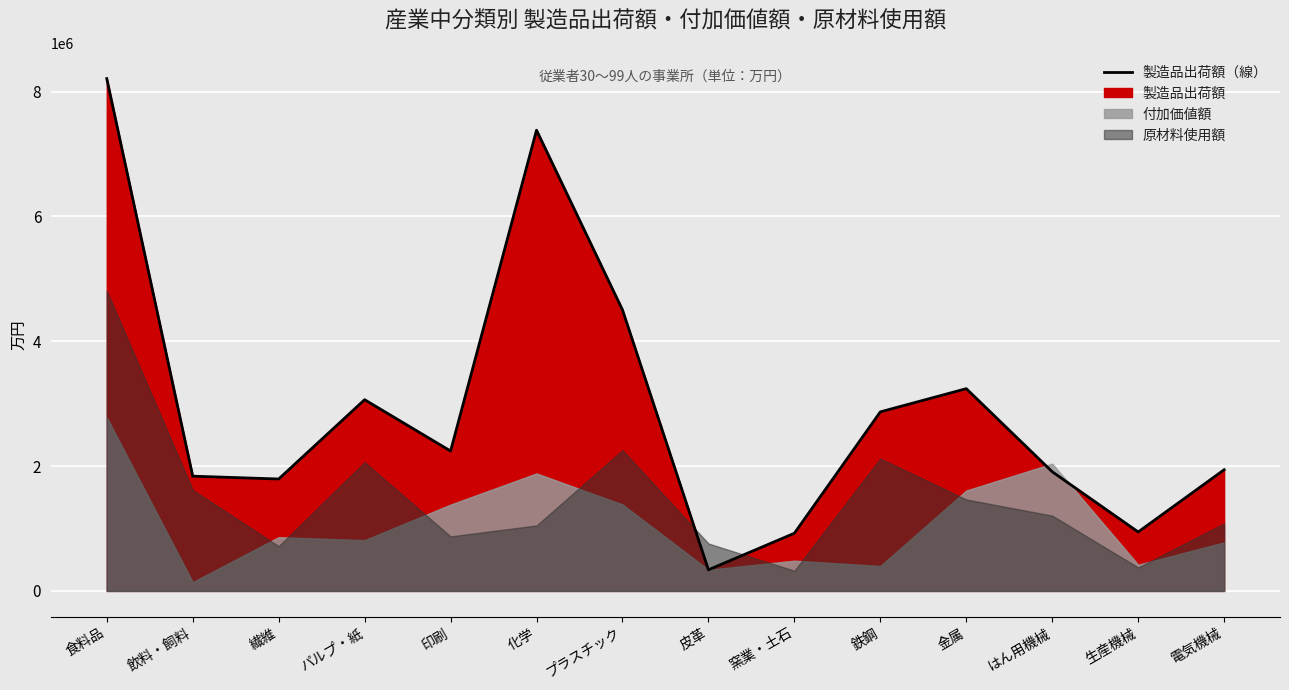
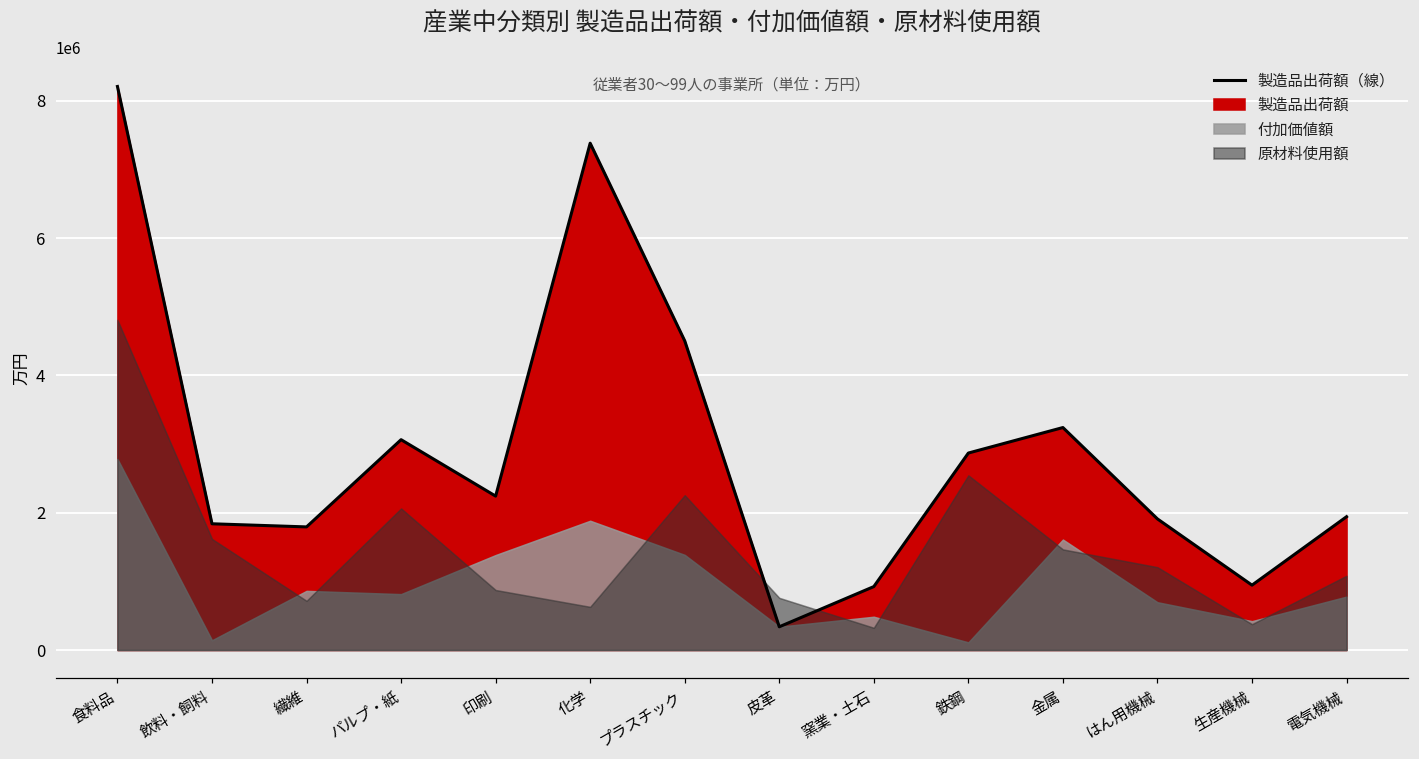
  {
    "製造品出荷額": {
      "食料品": 8200000,
      "飲料・飼料": 1800000,
      "繊維": 1800000,
      "パルプ・紙": 3100000,
      "印刷": 2200000,
      "化学": 7400000,
      "プラスチック": 4500000,
      "窯業・土石": 900000,
      "鉄鋼": 2900000,
      "金属": 3200000,
      "はん用機械": 1900000,
      "生産機械": 900000,
      "電気機械": 1900000
    },
    "付加価値額": {
      "食料品": 2800000,
      "飲料・飼料": 100000,
      "繊維": 900000,
      "パルプ・紙": 800000,
      "印刷": 1400000,
      "化学": 1900000,
      "プラスチック": 1400000,
      "窯業・土石": 500000,
-     "鉄鋼": 400000,
+     "鉄鋼": 100000,
      "金属": 1600000,
-     "はん用機械": 2000000,
+     "はん用機械": 700000,
      "生産機械": 400000,
      "電気機械": 800000
    },
    "原材料使用額": {
      "食料品": 4800000,
      "飲料・飼料": 1600000,
      "繊維": 700000,
      "パルプ・紙": 2100000,
      "印刷": 900000,
-     "化学": 1000000,
+     "化学": 600000,
      "プラスチック": 2300000,
      "皮革": 800000,
      "窯業・土石": 300000,
-     "鉄鋼": 2100000,
+     "鉄鋼": 2500000,
      "金属": 1500000,
      "はん用機械": 1200000,
      "生産機械": 400000,
      "電気機械": 1100000
    }
  }
